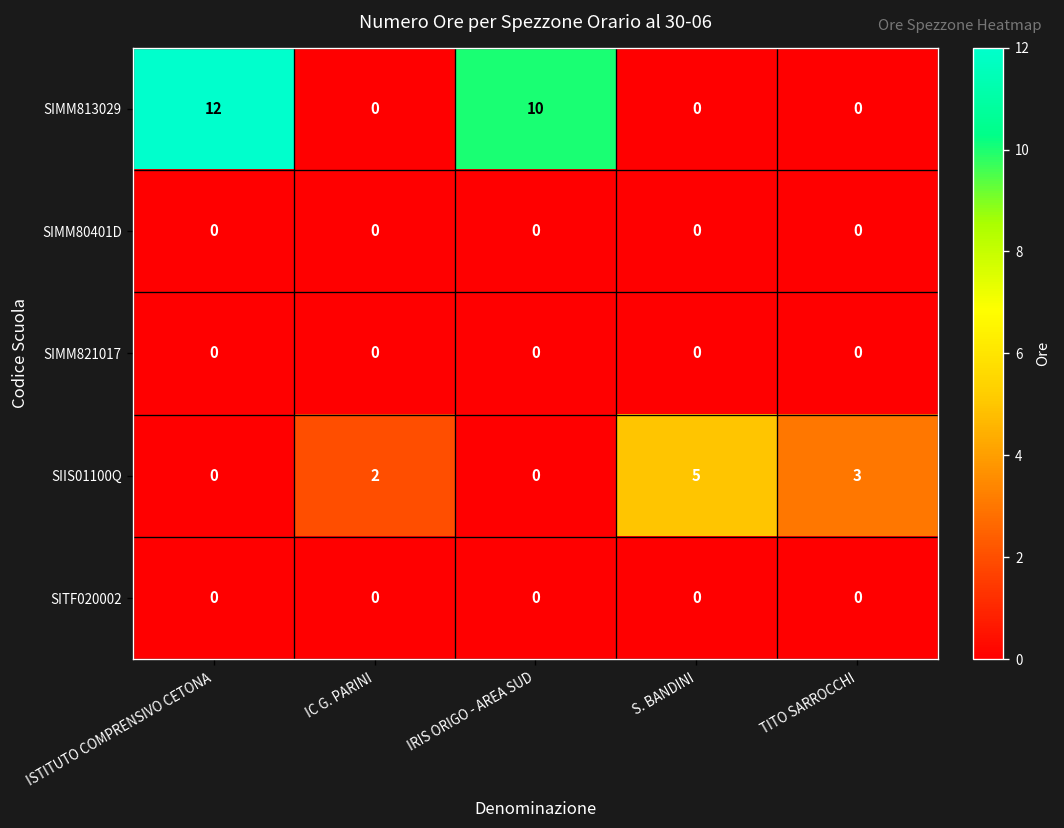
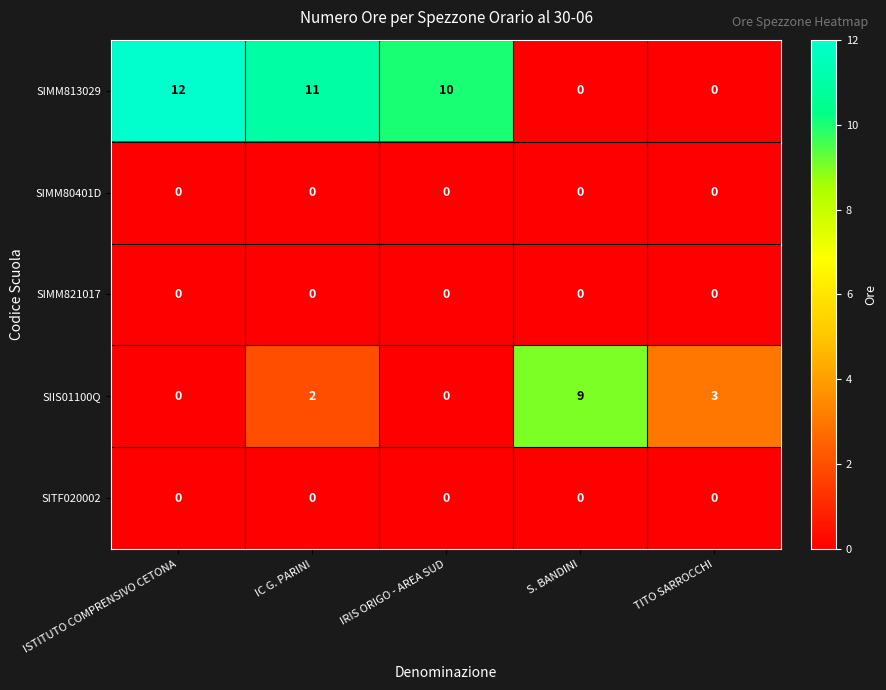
  {
    "SIMM813029": {
      "ISTITUTO COMPRENSIVO CETONA": 12,
-     "IC G. PARINI": 0,
+     "IC G. PARINI": 11,
      "IRIS ORIGO - AREA SUD": 10,
      "S. BANDINI": 0,
      "TITO SARROCCHI": 0
    },
    "SIMM80401D": {
      "ISTITUTO COMPRENSIVO CETONA": 0,
      "IC G. PARINI": 0,
      "IRIS ORIGO - AREA SUD": 0,
      "S. BANDINI": 0,
      "TITO SARROCCHI": 0
    },
    "SIMM821017": {
      "ISTITUTO COMPRENSIVO CETONA": 0,
      "IC G. PARINI": 0,
      "IRIS ORIGO - AREA SUD": 0,
      "S. BANDINI": 0,
      "TITO SARROCCHI": 0
    },
    "SIIS01100Q": {
      "ISTITUTO COMPRENSIVO CETONA": 0,
      "IC G. PARINI": 2,
      "IRIS ORIGO - AREA SUD": 0,
-     "S. BANDINI": 5,
+     "S. BANDINI": 9,
      "TITO SARROCCHI": 3
    },
    "SITF020002": {
      "ISTITUTO COMPRENSIVO CETONA": 0,
      "IC G. PARINI": 0,
      "IRIS ORIGO - AREA SUD": 0,
      "S. BANDINI": 0,
      "TITO SARROCCHI": 0
    }
  }
